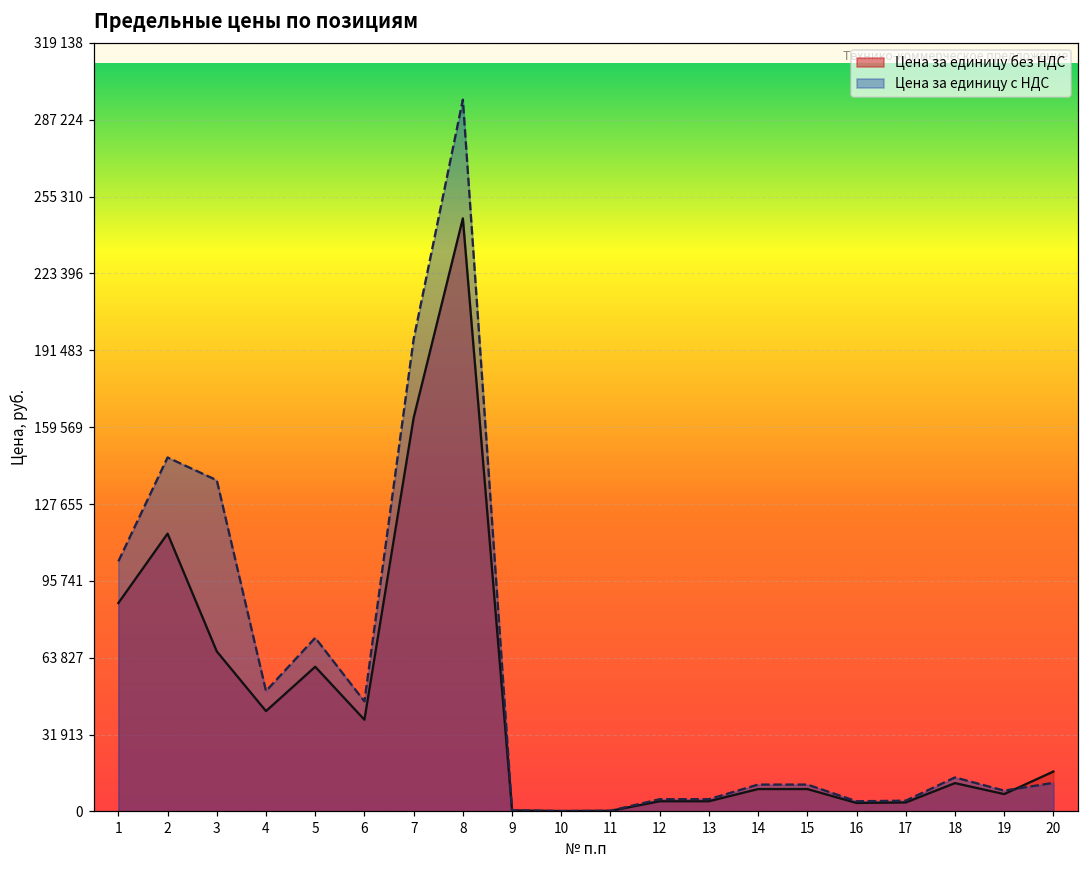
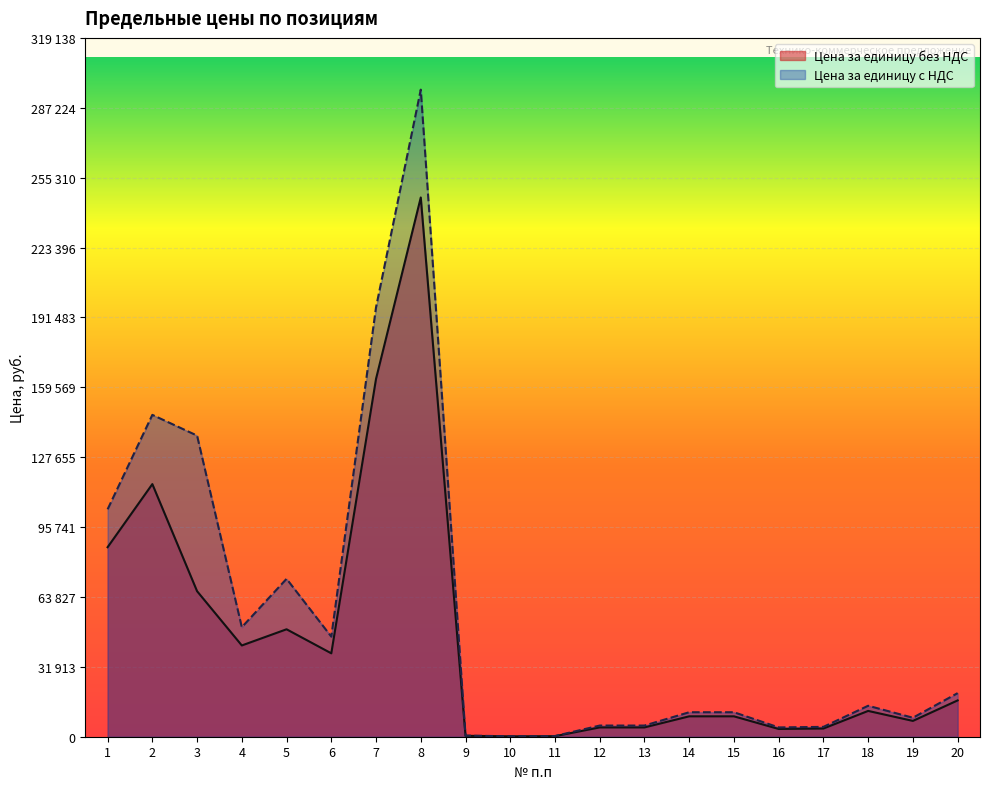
  {
    "Цена за единицу без НДС": {
      "1": 87000,
      "2": 115000,
      "3": 66000,
      "4": 42000,
-     "5": 60000,
+     "5": 49000,
      "6": 38000,
      "7": 163000,
      "8": 246000,
      "14": 9000,
      "15": 9000,
      "18": 12000,
      "19": 7000,
      "20": 17000
    },
    "Цена за единицу с НДС": {
      "1": 104000,
      "2": 147000,
      "3": 138000,
      "4": 50000,
      "5": 72000,
      "6": 46000,
      "7": 196000,
      "8": 295000,
      "14": 11000,
      "15": 11000,
      "18": 14000,
      "19": 9000,
-     "20": 12000
+     "20": 20000
    }
  }
